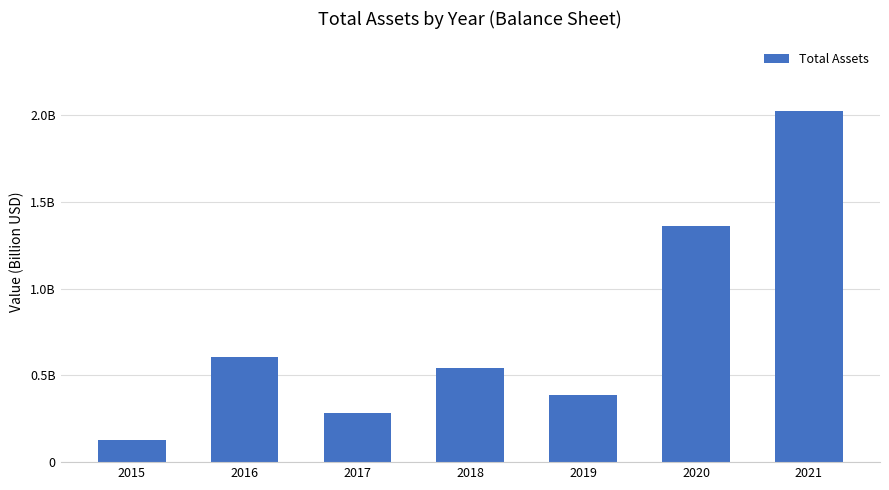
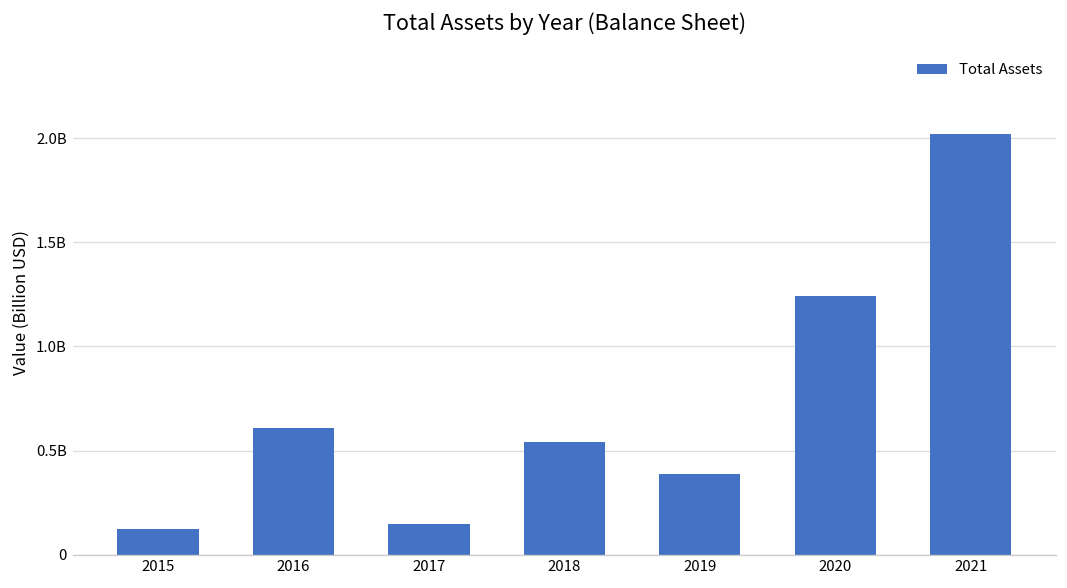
  {
    "2015": 130000000,
    "2016": 610000000,
-   "2017": 280000000,
+   "2017": 150000000,
    "2018": 540000000,
    "2019": 390000000,
-   "2020": 1360000000,
+   "2020": 1240000000,
    "2021": 2020000000
  }
